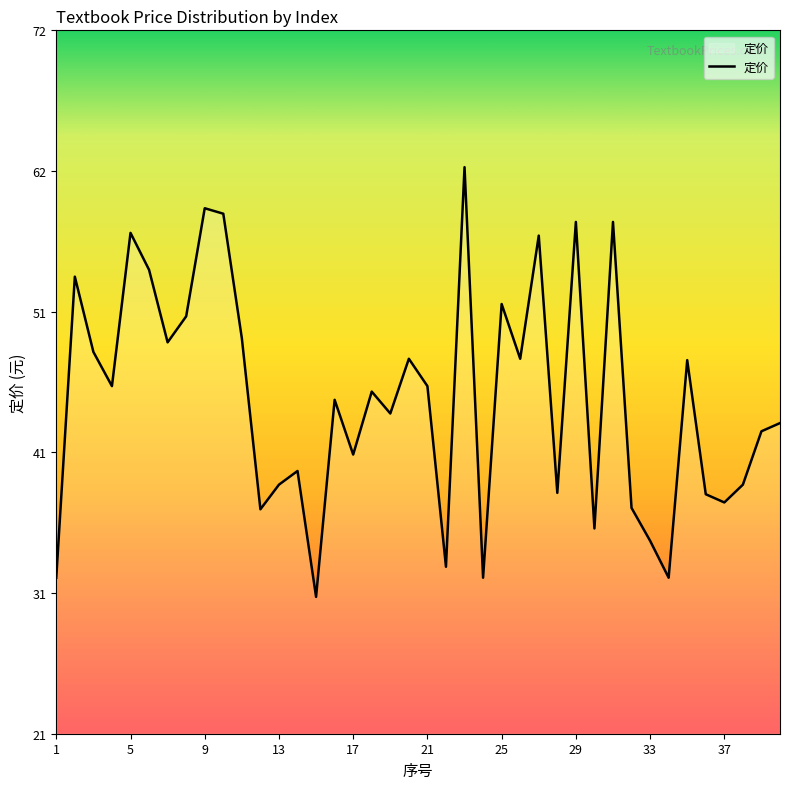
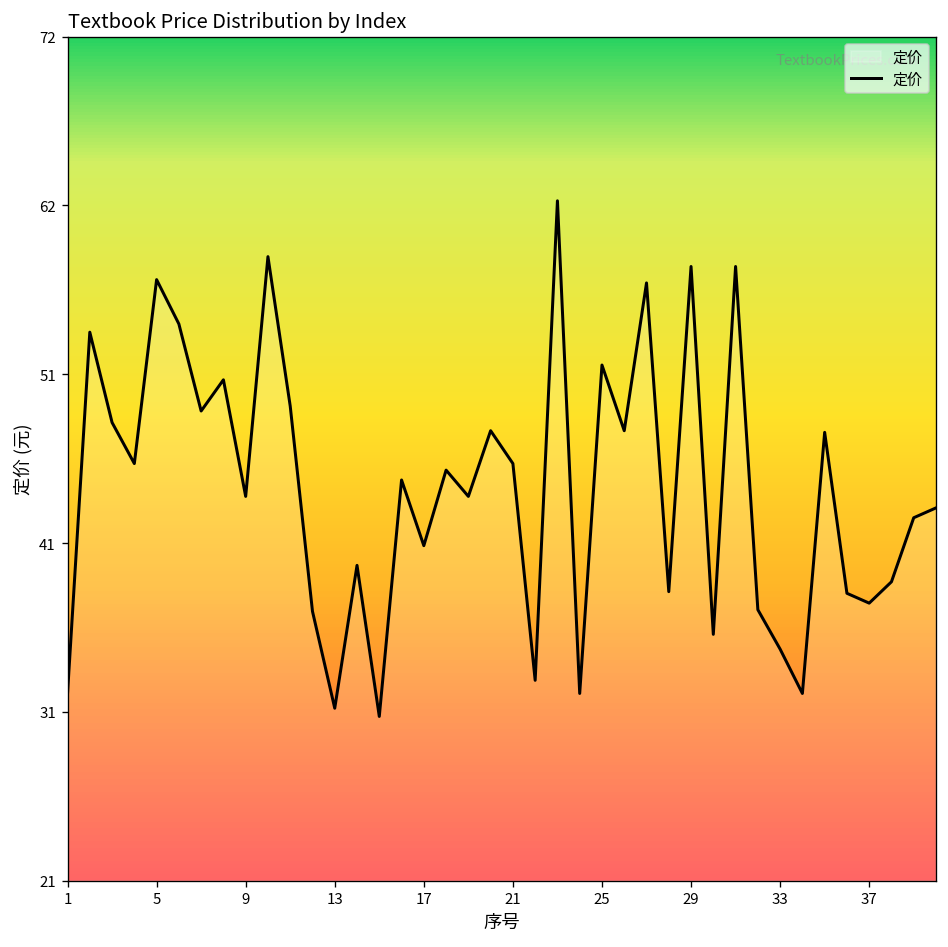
  {
    "1": 32.0,
    "5": 57.2,
-   "9": 59,
-   "13": 38.8,
+   "9": 44,
+   "13": 31.1,
    "17": 41.0,
    "21": 46.0,
    "25": 52.0,
    "29": 58.0,
    "33": 34.7,
    "37": 37.5
  }
